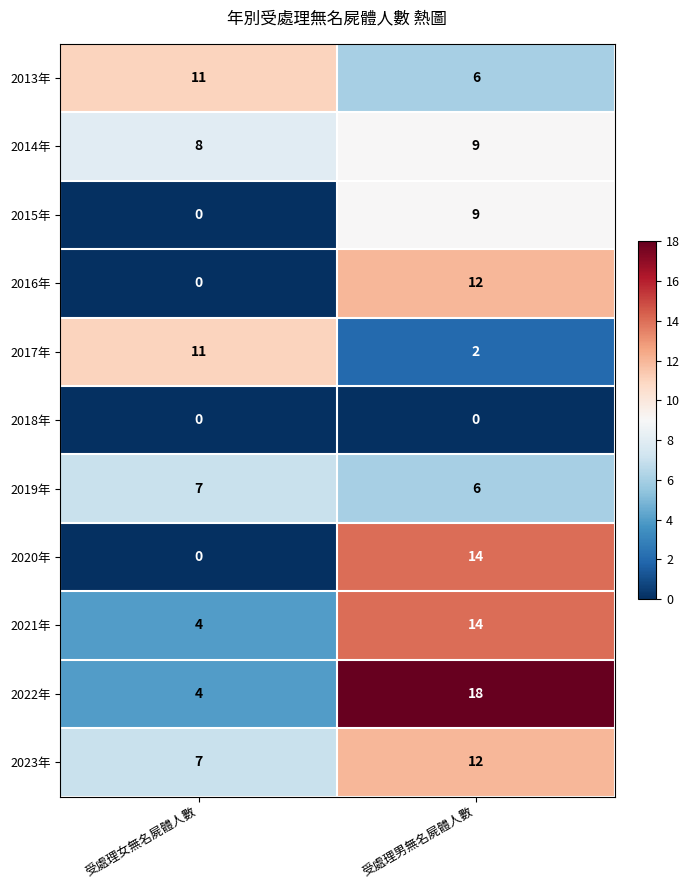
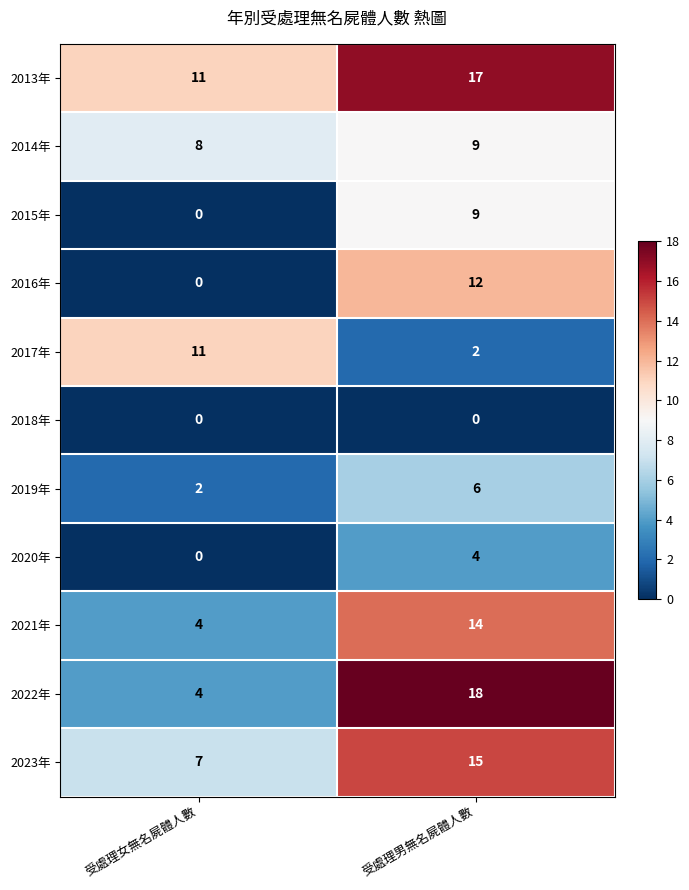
  {
    "2013年": {
      "受處理女無名屍體人數": 11,
-     "受處理男無名屍體人數": 6
+     "受處理男無名屍體人數": 17
    },
    "2014年": {
      "受處理女無名屍體人數": 8,
      "受處理男無名屍體人數": 9
    },
    "2015年": {
      "受處理女無名屍體人數": 0,
      "受處理男無名屍體人數": 9
    },
    "2016年": {
      "受處理女無名屍體人數": 0,
      "受處理男無名屍體人數": 12
    },
    "2017年": {
      "受處理女無名屍體人數": 11,
      "受處理男無名屍體人數": 2
    },
    "2018年": {
      "受處理女無名屍體人數": 0,
      "受處理男無名屍體人數": 0
    },
    "2019年": {
-     "受處理女無名屍體人數": 7,
+     "受處理女無名屍體人數": 2,
      "受處理男無名屍體人數": 6
    },
    "2020年": {
      "受處理女無名屍體人數": 0,
-     "受處理男無名屍體人數": 14
+     "受處理男無名屍體人數": 4
    },
    "2021年": {
      "受處理女無名屍體人數": 4,
      "受處理男無名屍體人數": 14
    },
    "2022年": {
      "受處理女無名屍體人數": 4,
      "受處理男無名屍體人數": 18
    },
    "2023年": {
      "受處理女無名屍體人數": 7,
-     "受處理男無名屍體人數": 12
+     "受處理男無名屍體人數": 15
    }
  }
